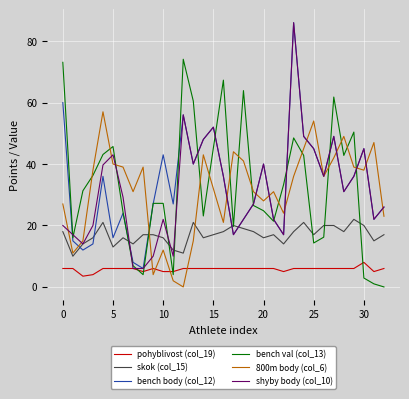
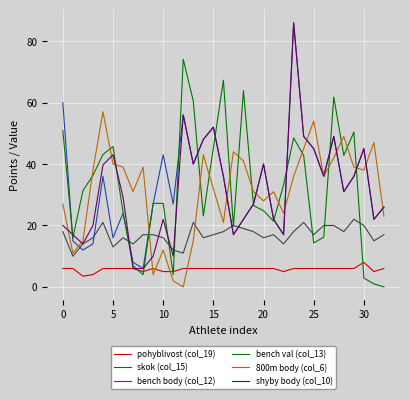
  {
    "pohyblivost (col_19)": {
      "0": 6
    },
    "skok (col_15)": {
      "0": 18
    },
    "bench body (col_12)": {
      "0": 60
    },
    "bench val (col_13)": {
-     "0": 73
+     "0": 51
    },
    "800m body (col_6)": {
      "0": 27
    },
    "shyby body (col_10)": {
      "0": 20
    }
  }
